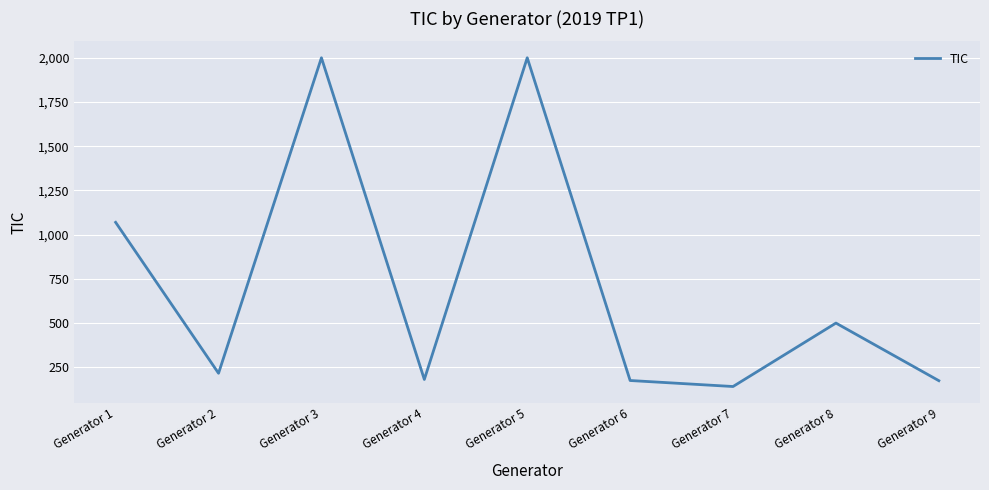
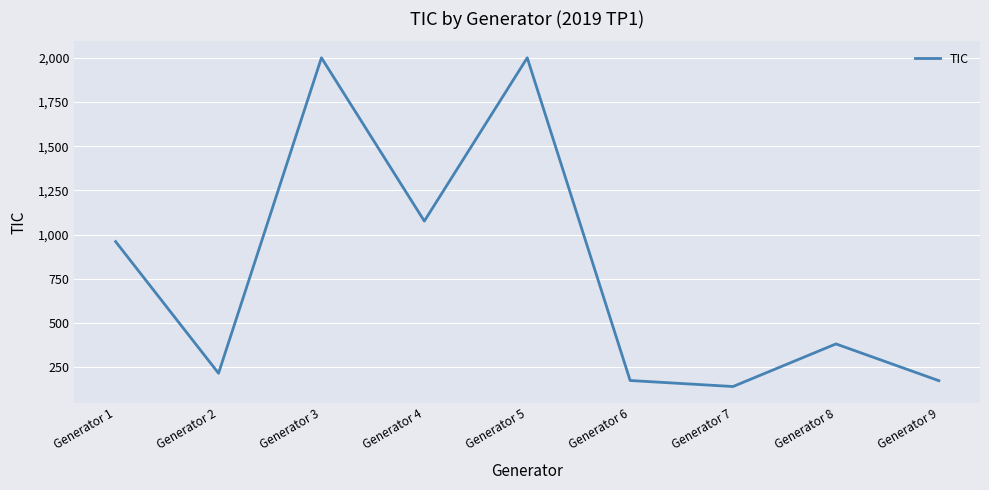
  {
-   "Generator 1": "1,070",
+   "Generator 1": "960",
    "Generator 2": "220",
    "Generator 3": "2,000",
-   "Generator 4": "180",
+   "Generator 4": "1,080",
    "Generator 5": "2,000",
    "Generator 6": "170",
    "Generator 7": "140",
-   "Generator 8": "500",
+   "Generator 8": "380",
    "Generator 9": "170"
  }
